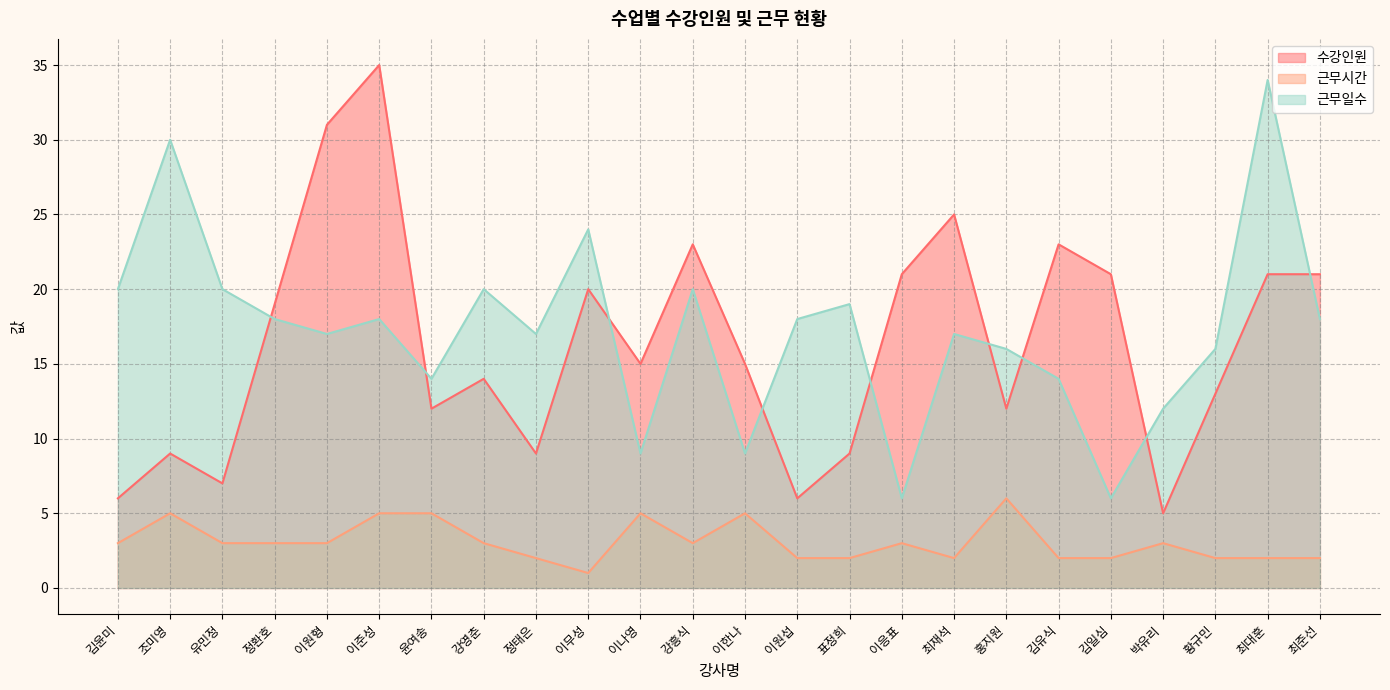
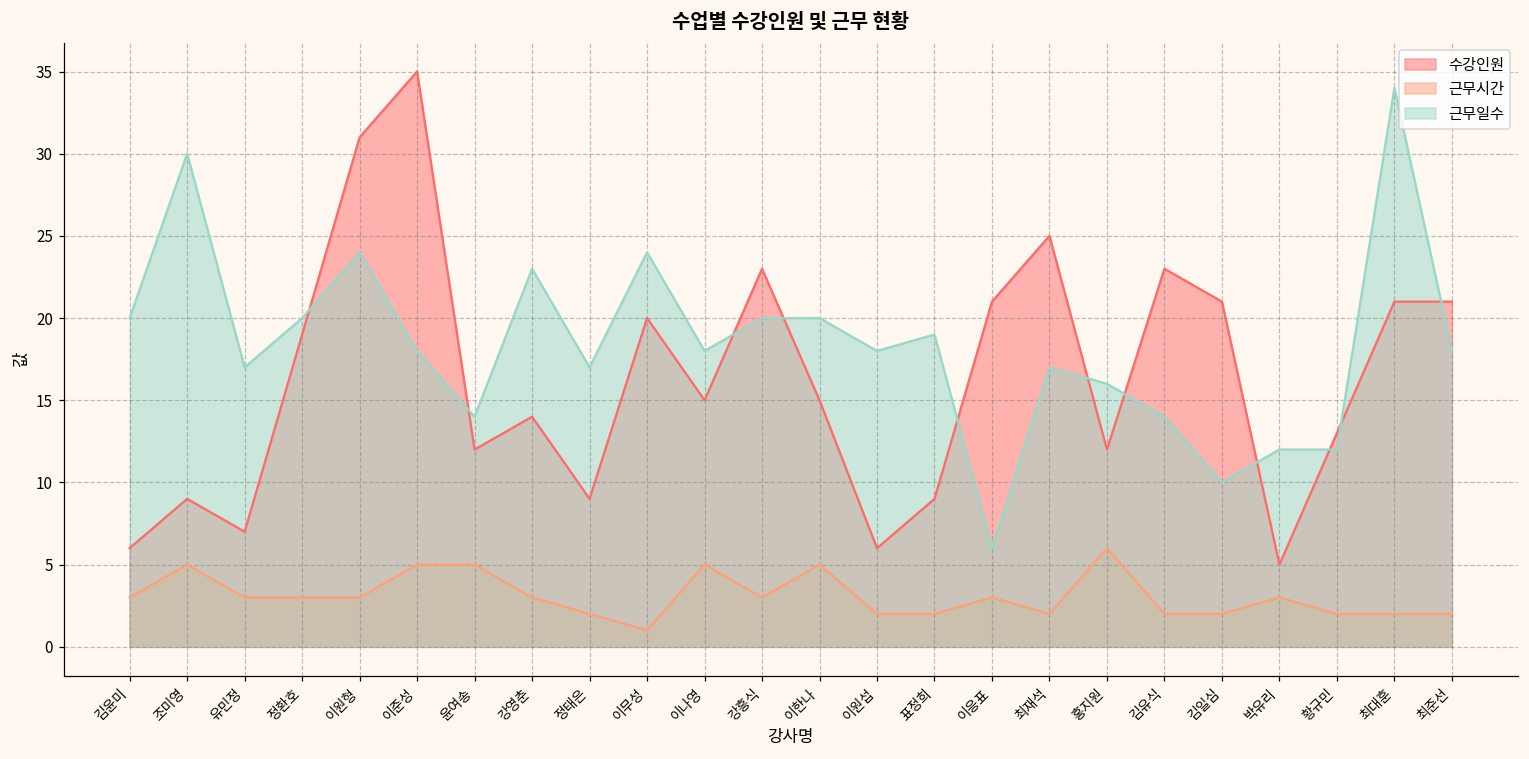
  {
    "근무일수": {
      "김윤미": 20,
      "조미영": 30,
-     "유민정": 20,
-     "정환호": 18,
-     "이원형": 17,
+     "유민정": 17,
+     "정환호": 20,
+     "이원형": 24,
      "이준성": 18,
      "윤여송": 14,
-     "강영춘": 20,
+     "강영춘": 23,
      "정태은": 17,
      "이무성": 24,
-     "이나영": 9,
+     "이나영": 18,
      "강흥식": 20,
-     "이한나": 9,
+     "이한나": 20,
      "이원섭": 18,
      "표정희": 19,
      "이응표": 6,
      "최재석": 17,
      "홍지원": 16,
      "김유식": 14,
-     "김일심": 6,
+     "김일심": 10,
      "박유리": 12,
-     "황규민": 16,
+     "황규민": 12,
      "최대훈": 34,
      "최준선": 18
    }
  }
